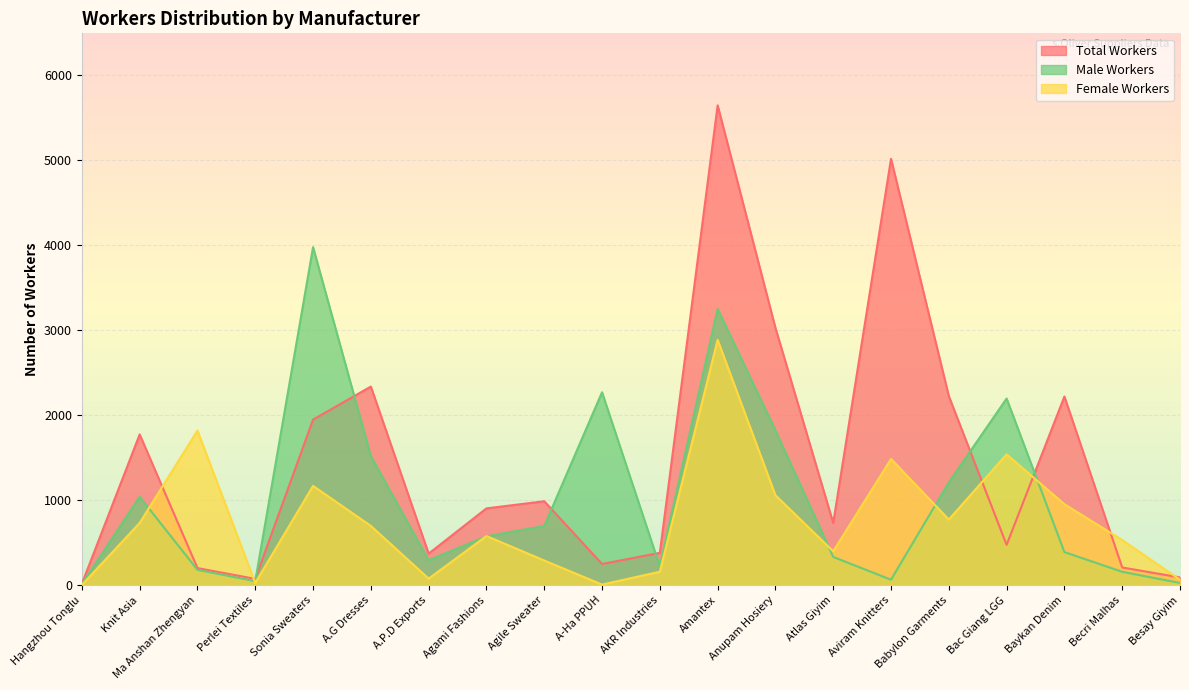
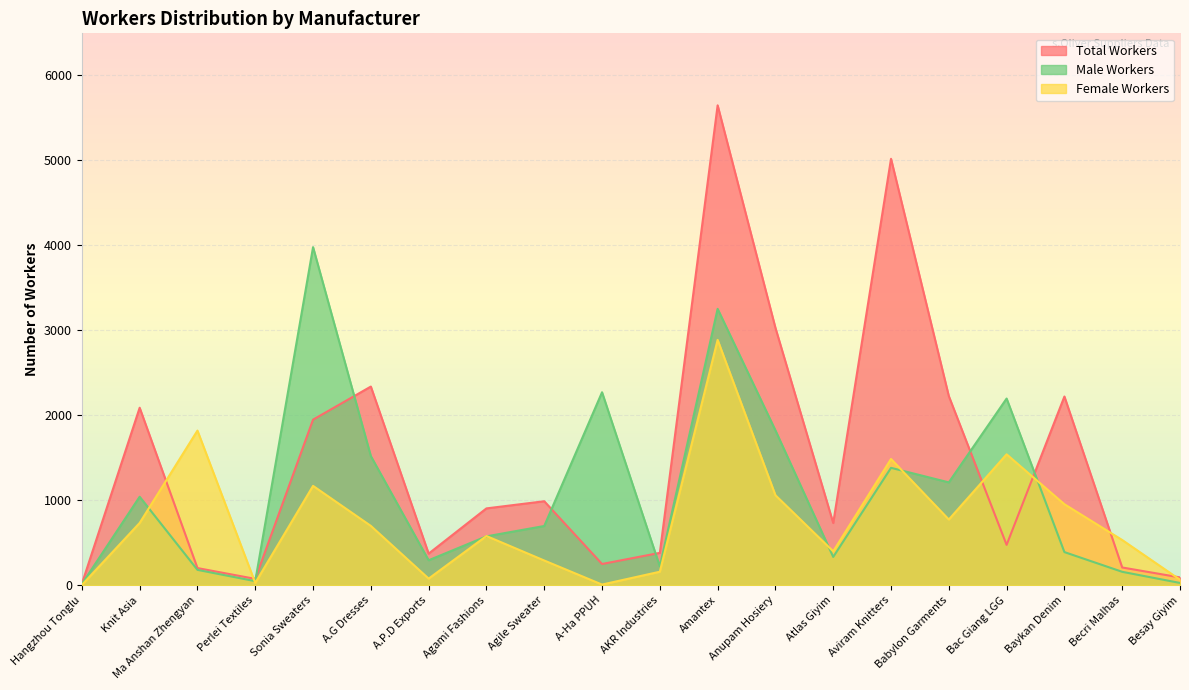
  {
    "Total Workers": {
-     "Knit Asia": 1800,
+     "Knit Asia": 2100,
      "Sonia Sweaters": 1900,
      "A.G Dresses": 2300,
      "A.P.D Exports": 400,
      "Agami Fashions": 900,
      "Agile Sweater": 1000,
      "A-Ha PPUH": 300,
      "AKR Industries": 400,
      "Amantex": 5600,
      "Anupam Hosiery": 3000,
      "Atlas Giyim": 700,
      "Aviram Knitters": 5000,
      "Babylon Garments": 2200,
      "Bac Giang LGG": 500,
      "Baykan Denim": 2200,
      "Becri Malhas": 200
    },
    "Male Workers": {
      "Knit Asia": 1000,
      "Sonia Sweaters": 4000,
      "A.G Dresses": 1500,
      "A.P.D Exports": 300,
      "Agile Sweater": 700,
      "A-Ha PPUH": 2300,
      "AKR Industries": 200,
      "Amantex": 3300,
      "Anupam Hosiery": 1800,
      "Atlas Giyim": 300,
-     "Aviram Knitters": 100,
+     "Aviram Knitters": 1400,
      "Babylon Garments": 1200,
      "Bac Giang LGG": 2200,
      "Baykan Denim": 400,
      "Becri Malhas": 200,
      "Besay Giyim": 0
    },
    "Female Workers": {
      "Knit Asia": 700,
      "Ma Anshan Zhengyan": 1800,
      "Sonia Sweaters": 1200,
      "A.G Dresses": 700,
      "A.P.D Exports": 100,
      "Agile Sweater": 300,
      "A-Ha PPUH": 0,
      "AKR Industries": 200,
      "Amantex": 2900,
      "Anupam Hosiery": 1100,
      "Atlas Giyim": 400,
      "Aviram Knitters": 1500,
      "Babylon Garments": 800,
      "Bac Giang LGG": 1500,
      "Baykan Denim": 1000,
      "Becri Malhas": 500
    }
  }
